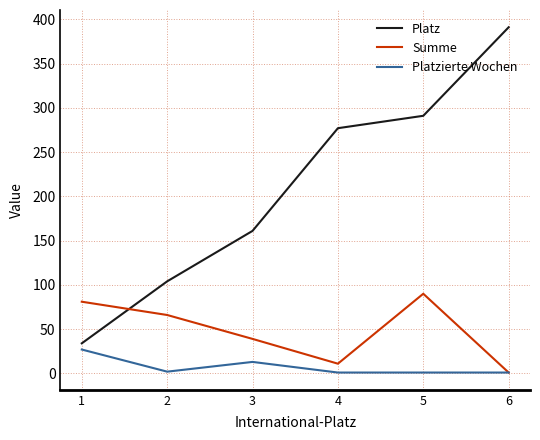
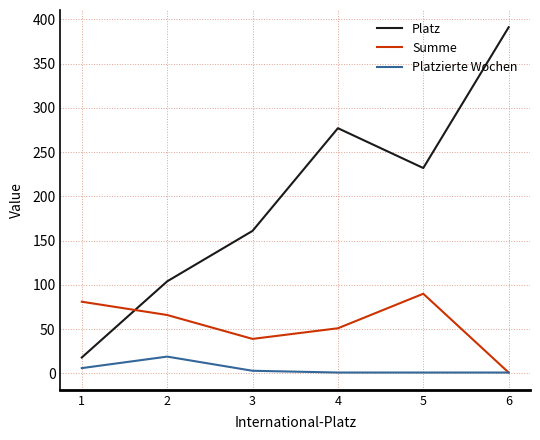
  {
    "Platz": {
-     "1": 30,
+     "1": 20,
      "2": 100,
      "3": 160,
      "4": 280,
-     "5": 290,
+     "5": 230,
      "6": 390
    },
    "Summe": {
      "1": 80,
      "2": 70,
      "3": 40,
-     "4": 10,
+     "4": 50,
      "5": 90
    },
    "Platzierte Wochen": {
-     "1": 30,
-     "2": 0,
-     "3": 10,
+     "1": 10,
+     "2": 20,
+     "3": 0,
      "4": 0,
      "5": 0
    }
  }
